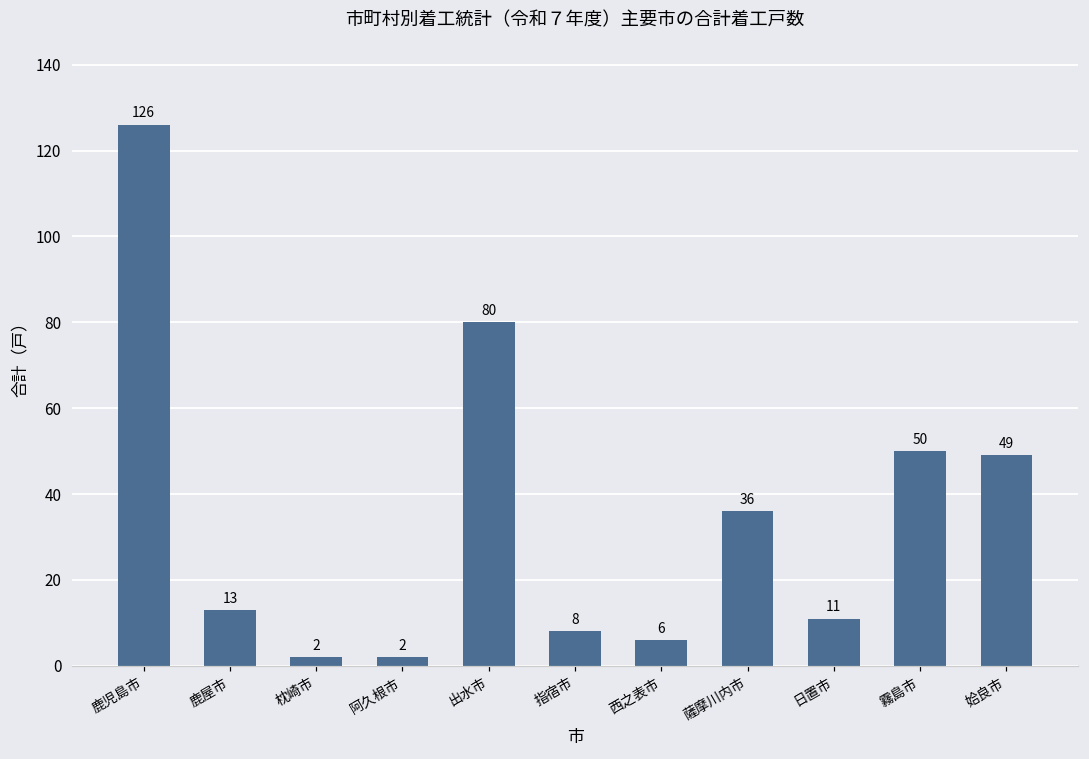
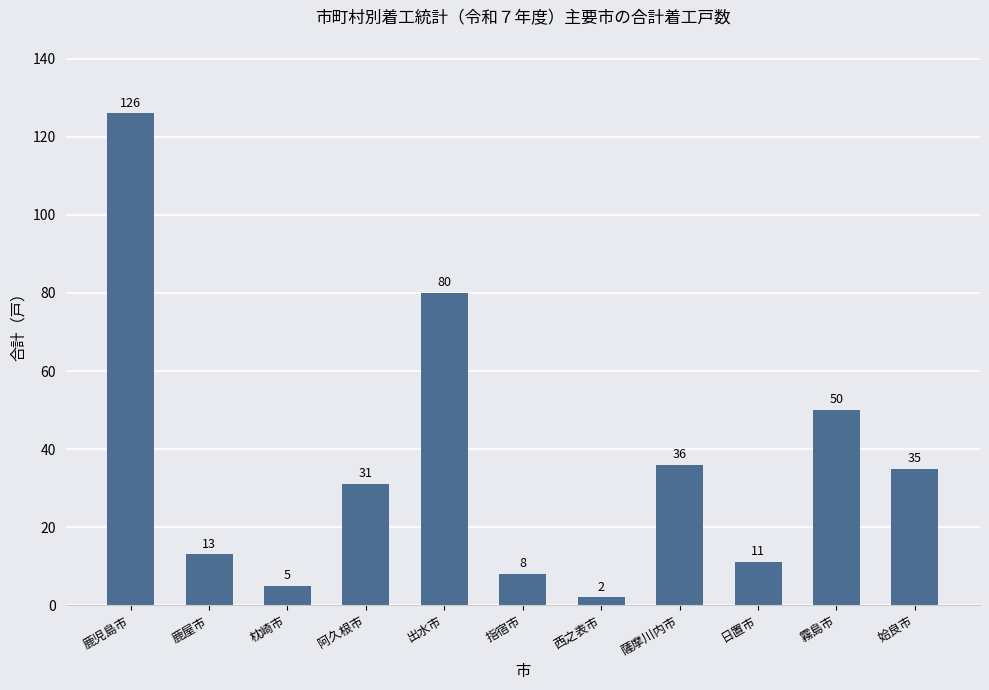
  {
    "鹿児島市": 126,
    "鹿屋市": 13,
-   "枕崎市": 2,
-   "阿久根市": 2,
+   "枕崎市": 5,
+   "阿久根市": 31,
    "出水市": 80,
    "指宿市": 8,
-   "西之表市": 6,
+   "西之表市": 2,
    "薩摩川内市": 36,
    "日置市": 11,
    "霧島市": 50,
-   "姶良市": 49
+   "姶良市": 35
  }
